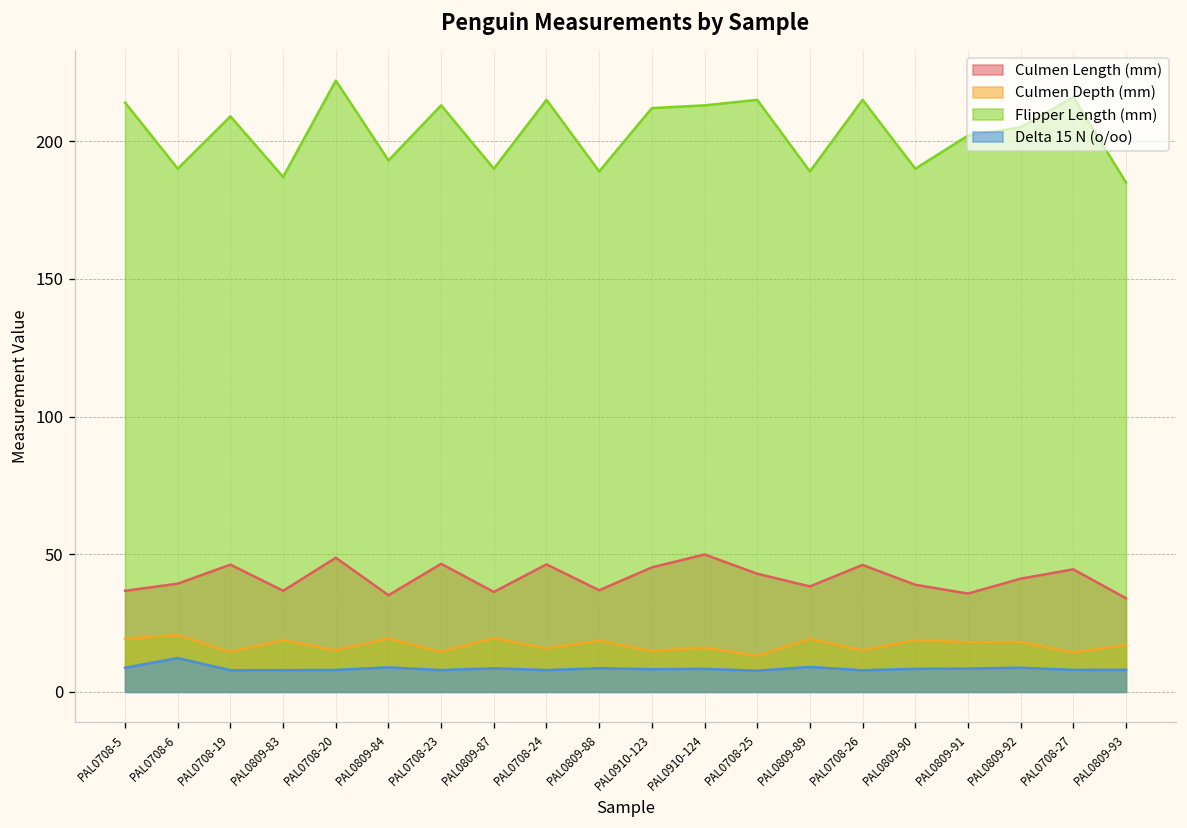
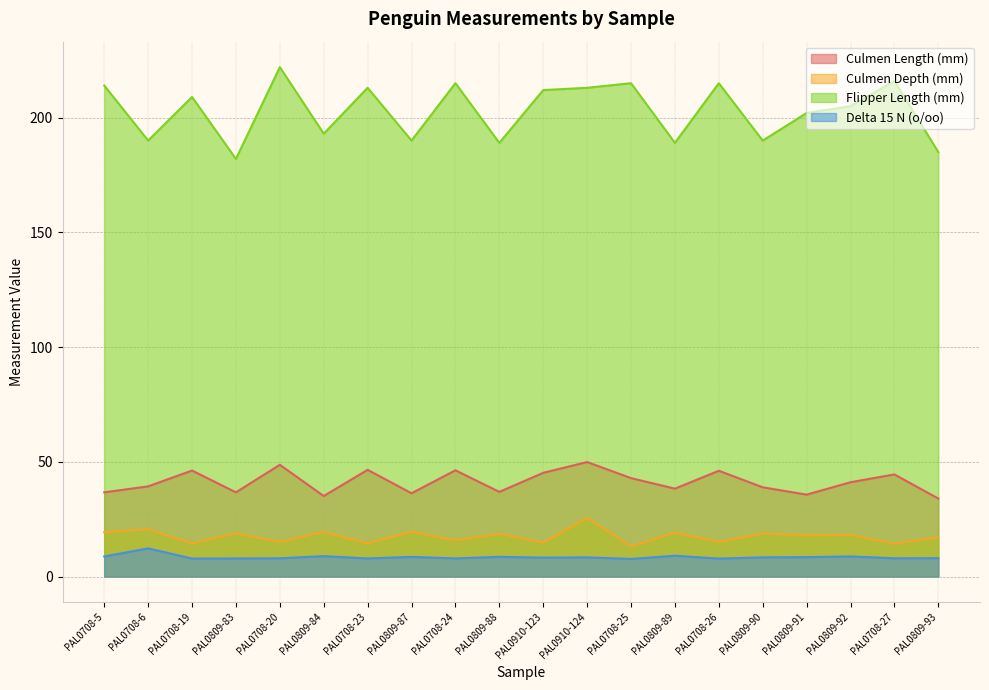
  {
    "Culmen Length (mm)": {
      "PAL0708-5": 37,
      "PAL0708-6": 39,
      "PAL0708-19": 46,
      "PAL0809-83": 37,
      "PAL0708-20": 49,
      "PAL0809-84": 35,
      "PAL0708-23": 47,
      "PAL0809-87": 36,
      "PAL0708-24": 46,
      "PAL0809-88": 37,
      "PAL0910-123": 45,
      "PAL0910-124": 50,
      "PAL0708-25": 43,
      "PAL0809-89": 38,
      "PAL0708-26": 46,
      "PAL0809-90": 39,
      "PAL0809-91": 36,
      "PAL0809-92": 41,
      "PAL0708-27": 45,
      "PAL0809-93": 34
    },
    "Culmen Depth (mm)": {
      "PAL0708-5": 19,
      "PAL0708-6": 21,
      "PAL0708-19": 15,
      "PAL0809-83": 19,
      "PAL0708-20": 15,
      "PAL0809-84": 19,
      "PAL0708-23": 15,
      "PAL0809-87": 20,
      "PAL0708-24": 16,
      "PAL0809-88": 19,
      "PAL0910-123": 15,
-     "PAL0910-124": 16,
+     "PAL0910-124": 26,
      "PAL0708-25": 13,
      "PAL0809-89": 19,
      "PAL0708-26": 15,
      "PAL0809-90": 19,
      "PAL0809-91": 18,
      "PAL0809-92": 18,
      "PAL0708-27": 14,
      "PAL0809-93": 17
    },
    "Flipper Length (mm)": {
      "PAL0708-5": 214,
      "PAL0708-6": 190,
      "PAL0708-19": 209,
-     "PAL0809-83": 187,
+     "PAL0809-83": 182,
      "PAL0708-20": 222,
      "PAL0809-84": 193,
      "PAL0708-23": 213,
      "PAL0809-87": 190,
      "PAL0708-24": 215,
      "PAL0809-88": 189,
      "PAL0910-123": 212,
      "PAL0910-124": 213,
      "PAL0708-25": 215,
      "PAL0809-89": 189,
      "PAL0708-26": 215,
      "PAL0809-90": 190,
      "PAL0809-93": 185
    },
    "Delta 15 N (o/oo)": {
      "PAL0708-5": 9,
      "PAL0708-6": 12,
      "PAL0708-19": 8,
      "PAL0809-83": 8,
      "PAL0708-20": 8,
      "PAL0809-84": 9,
      "PAL0708-23": 8,
      "PAL0809-87": 9,
      "PAL0708-24": 8,
      "PAL0809-88": 9,
      "PAL0910-123": 8,
      "PAL0910-124": 8,
      "PAL0708-25": 8,
      "PAL0809-89": 9,
      "PAL0708-26": 8,
      "PAL0809-90": 8,
      "PAL0809-91": 8,
      "PAL0809-92": 9,
      "PAL0708-27": 8,
      "PAL0809-93": 8
    }
  }
